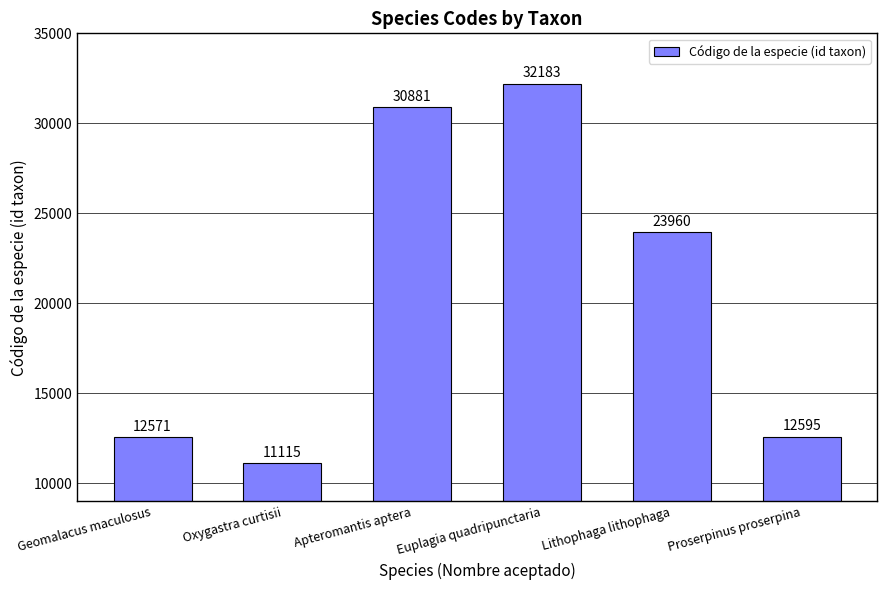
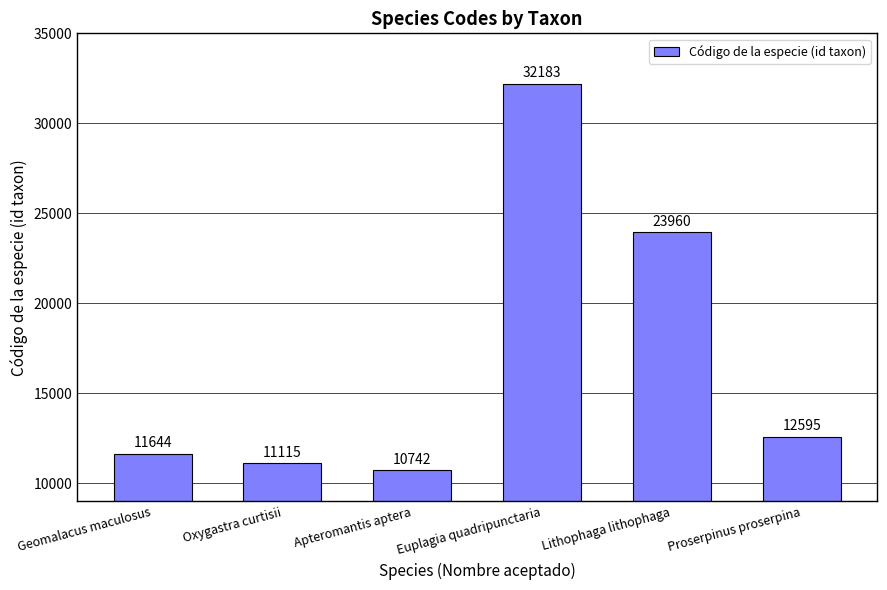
  {
-   "Geomalacus maculosus": 12571,
+   "Geomalacus maculosus": 11644,
    "Oxygastra curtisii": 11115,
-   "Apteromantis aptera": 30881,
+   "Apteromantis aptera": 10742,
    "Euplagia quadripunctaria": 32183,
    "Lithophaga lithophaga": 23960,
    "Proserpinus proserpina": 12595
  }
